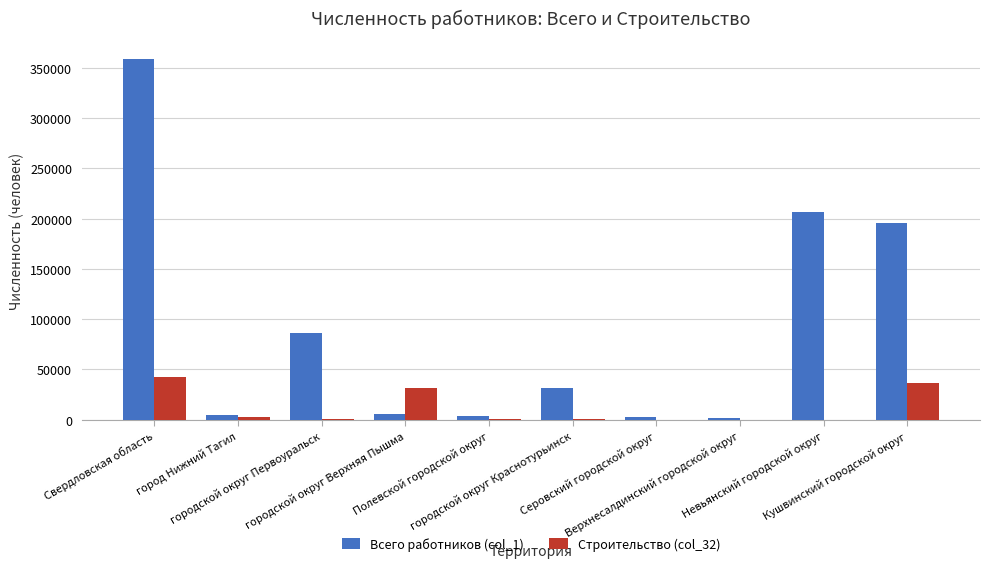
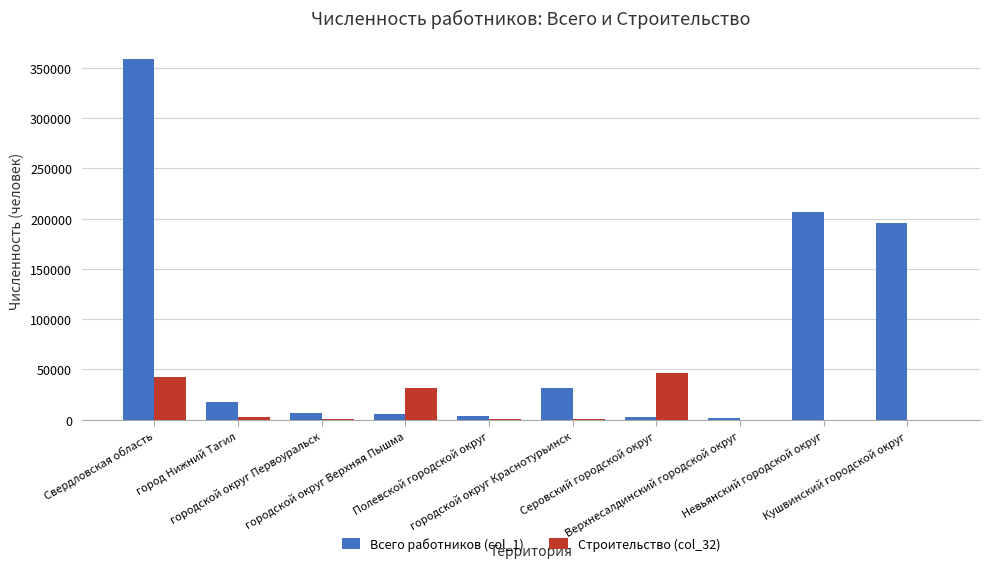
  {
    "Всего работников (col_1)": {
      "Свердловская область": 359000,
-     "город Нижний Тагил": 5000,
-     "городской округ Первоуральск": 86000,
+     "город Нижний Тагил": 18000,
+     "городской округ Первоуральск": 7000,
      "городской округ Верхняя Пышма": 5000,
      "Полевской городской округ": 4000,
      "городской округ Краснотурьинск": 32000,
      "Серовский городской округ": 3000,
      "Невьянский городской округ": 206000,
      "Кушвинский городской округ": 196000
    },
    "Строительство (col_32)": {
      "Свердловская область": 42000,
      "городской округ Верхняя Пышма": 32000,
-     "Серовский городской округ": 0,
-     "Кушвинский городской округ": 37000
+     "Серовский городской округ": 47000,
+     "Кушвинский городской округ": 0
    }
  }
